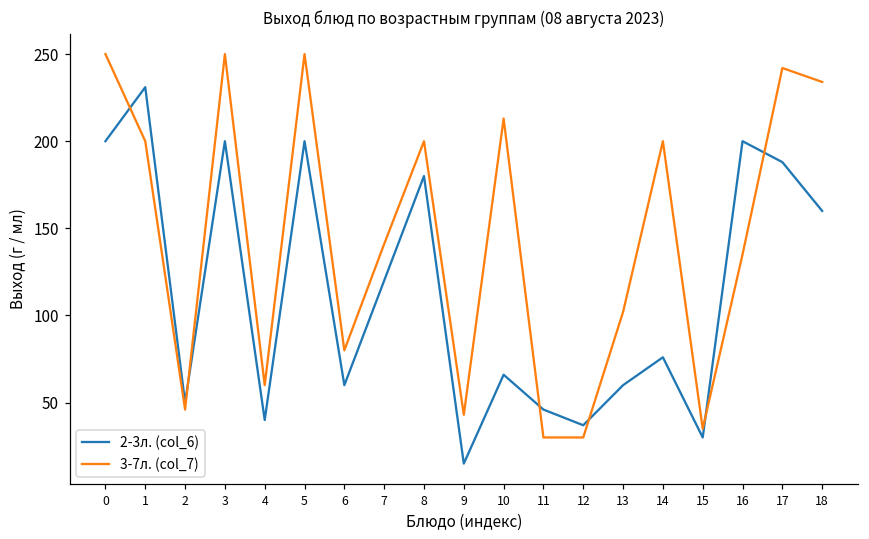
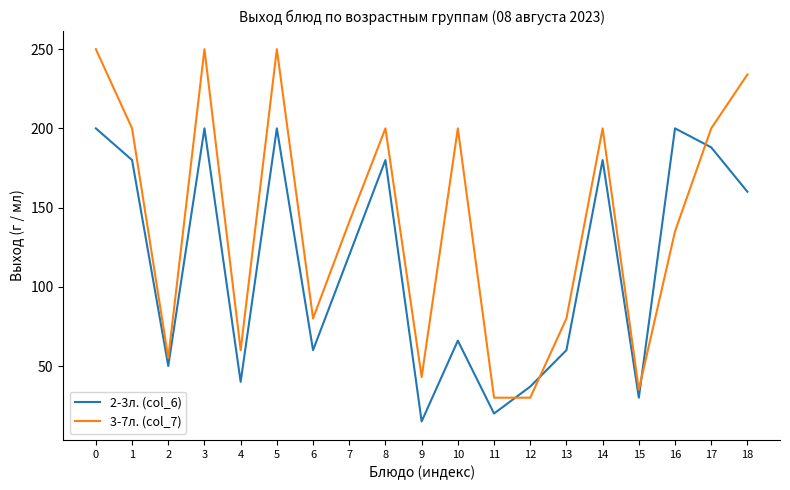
  {
    "2-3л. (col_6)": {
      "0": 200,
-     "1": 231,
+     "1": 180,
      "2": 50,
      "3": 200,
      "4": 40,
      "5": 200,
      "6": 60,
      "7": 120,
      "8": 180,
      "9": 15,
      "10": 66,
-     "11": 46,
+     "11": 20,
      "12": 37,
      "13": 60,
-     "14": 76,
+     "14": 180,
      "15": 30,
      "16": 200,
      "17": 188,
      "18": 160
    },
    "3-7л. (col_7)": {
      "0": 250,
      "1": 200,
-     "2": 46,
+     "2": 55,
      "3": 250,
      "4": 60,
      "5": 250,
      "6": 80,
      "7": 141,
      "8": 200,
      "9": 43,
-     "10": 213,
+     "10": 200,
      "11": 30,
      "12": 30,
-     "13": 102,
+     "13": 80,
      "14": 200,
      "15": 35,
      "16": 135,
-     "17": 242,
+     "17": 200,
      "18": 234
    }
  }
